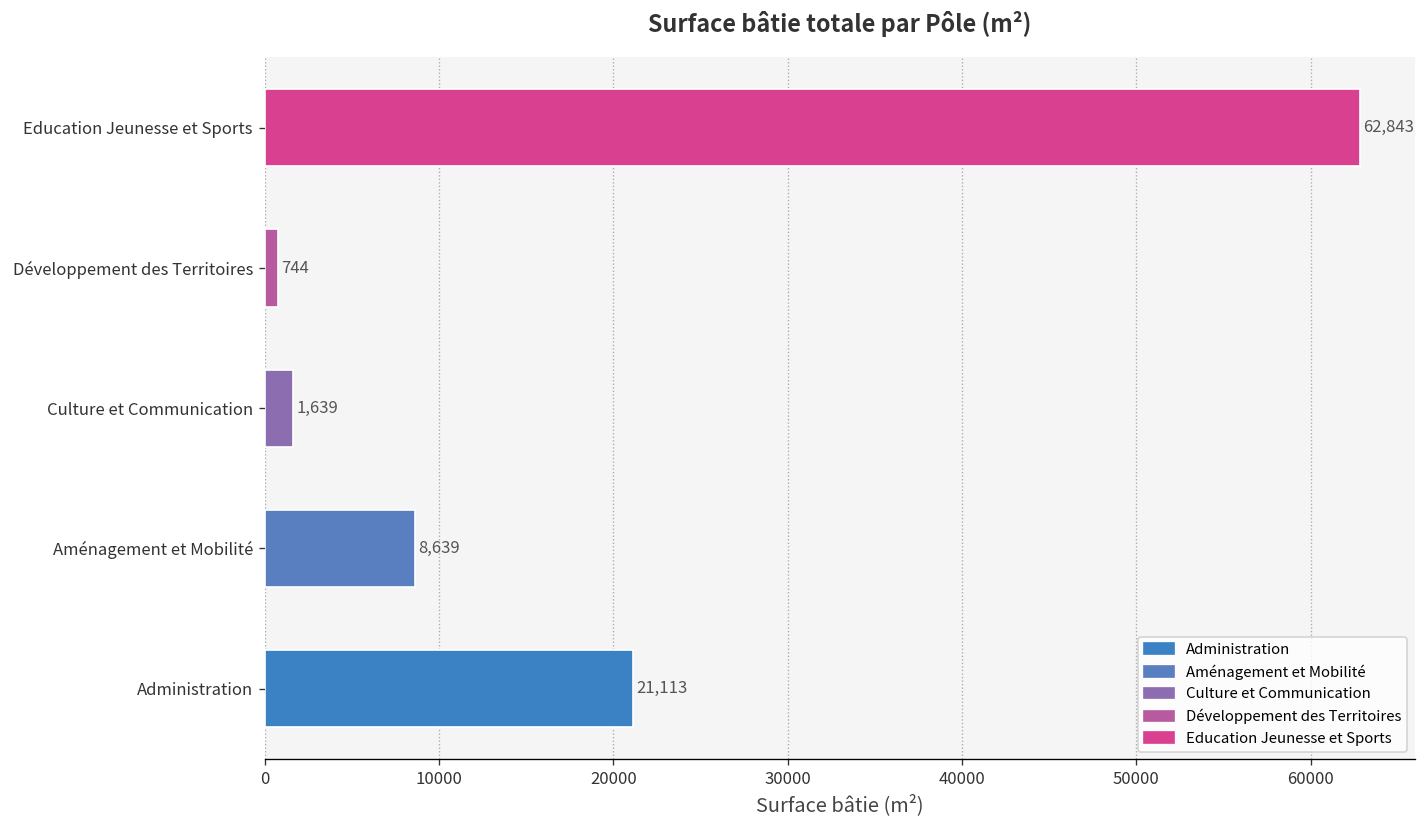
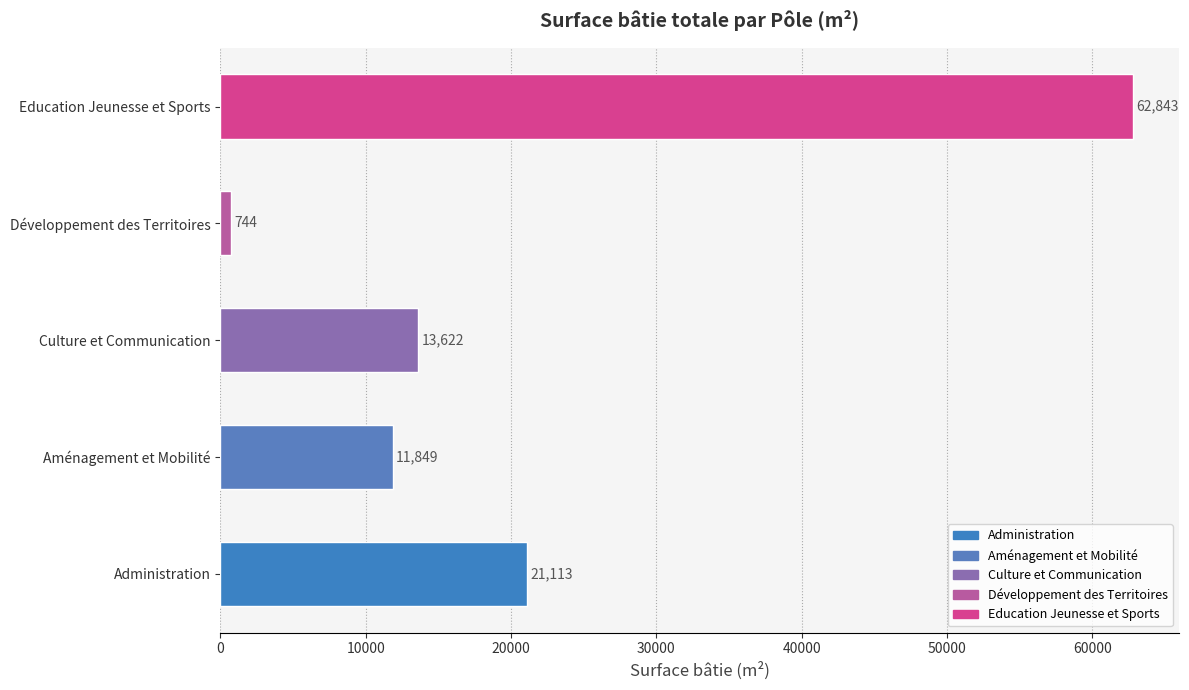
  {
    "Education Jeunesse et Sports": "62,843",
    "Développement des Territoires": "744",
-   "Culture et Communication": "1,639",
-   "Aménagement et Mobilité": "8,639",
+   "Culture et Communication": "13,622",
+   "Aménagement et Mobilité": "11,849",
    "Administration": "21,113"
  }
